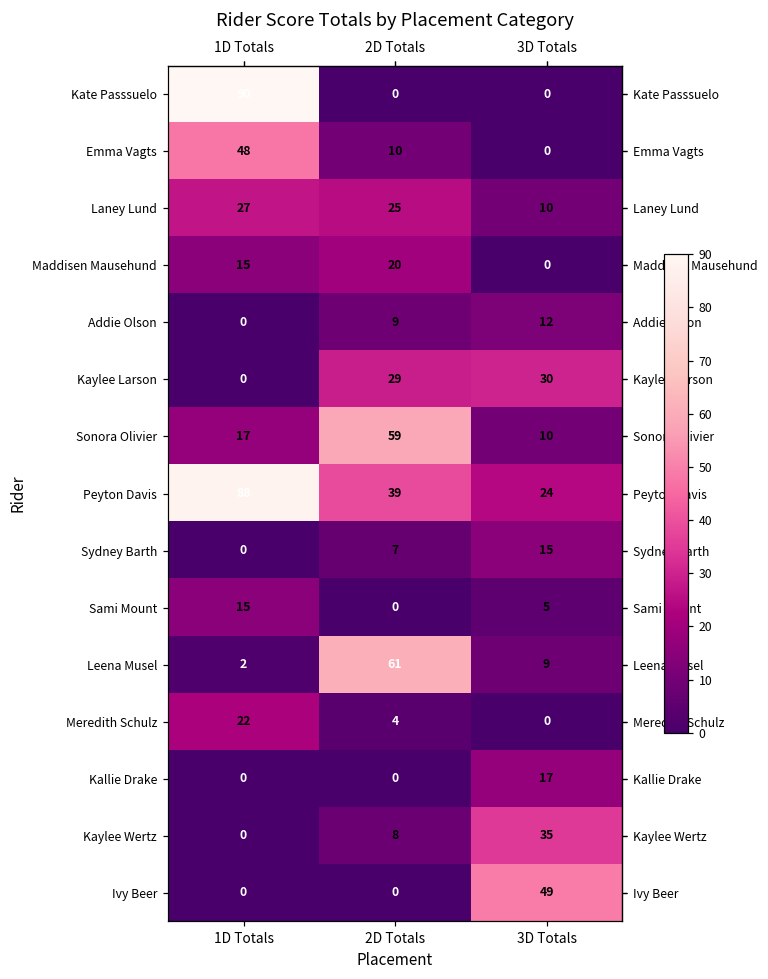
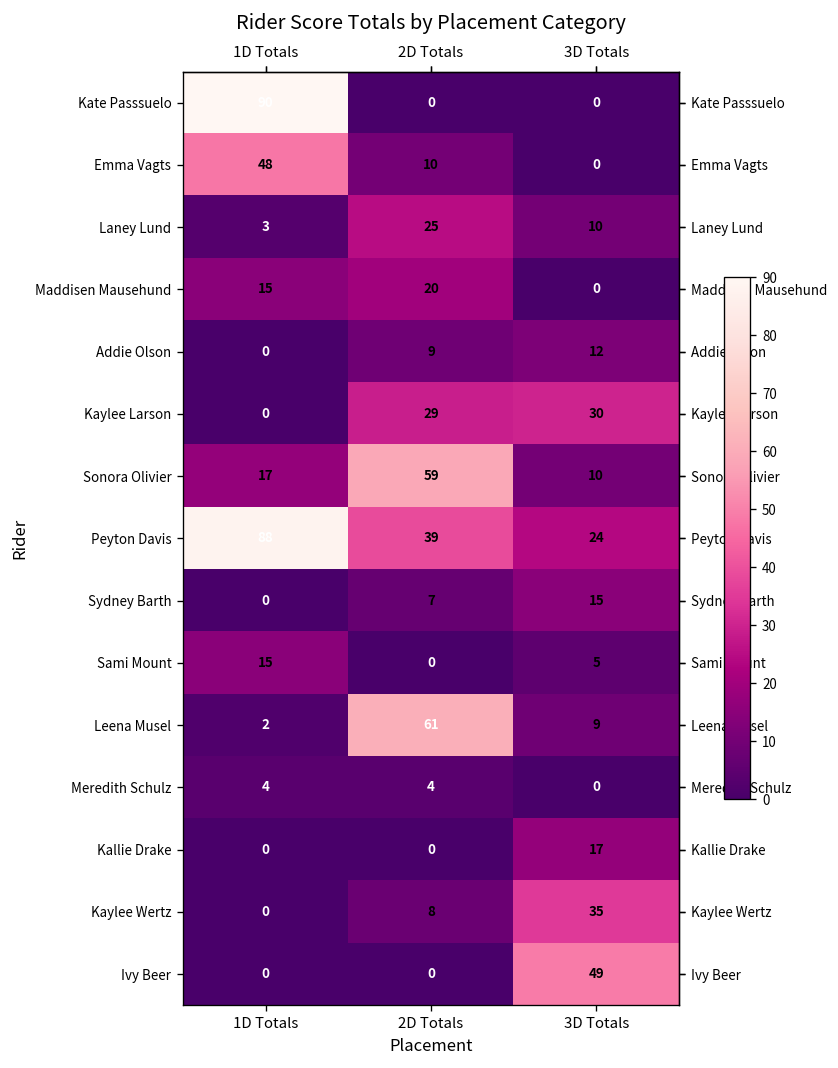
  {
    "Kate Passsuelo": {
      "2D Totals": 0,
      "3D Totals": 0
    },
    "Emma Vagts": {
      "1D Totals": 48,
      "2D Totals": 10,
      "3D Totals": 0
    },
    "Laney Lund": {
-     "1D Totals": 27,
+     "1D Totals": 3,
      "2D Totals": 25,
      "3D Totals": 10
    },
    "Maddisen Mausehund": {
      "1D Totals": 15,
      "2D Totals": 20,
      "3D Totals": 0
    },
    "Addie Olson": {
      "1D Totals": 0,
      "2D Totals": 9,
      "3D Totals": 12
    },
    "Kaylee Larson": {
      "1D Totals": 0,
      "2D Totals": 29,
      "3D Totals": 30
    },
    "Sonora Olivier": {
      "1D Totals": 17,
      "2D Totals": 59,
      "3D Totals": 10
    },
    "Peyton Davis": {
      "2D Totals": 39,
      "3D Totals": 24
    },
    "Sydney Barth": {
      "1D Totals": 0,
      "2D Totals": 7,
      "3D Totals": 15
    },
    "Sami Mount": {
      "1D Totals": 15,
      "2D Totals": 0,
      "3D Totals": 5
    },
    "Leena Musel": {
      "1D Totals": 2,
      "2D Totals": 61,
      "3D Totals": 9
    },
    "Meredith Schulz": {
-     "1D Totals": 22,
+     "1D Totals": 4,
      "2D Totals": 4,
      "3D Totals": 0
    },
    "Kallie Drake": {
      "1D Totals": 0,
      "2D Totals": 0,
      "3D Totals": 17
    },
    "Kaylee Wertz": {
      "1D Totals": 0,
      "2D Totals": 8,
      "3D Totals": 35
    },
    "Ivy Beer": {
      "1D Totals": 0,
      "2D Totals": 0,
      "3D Totals": 49
    }
  }
